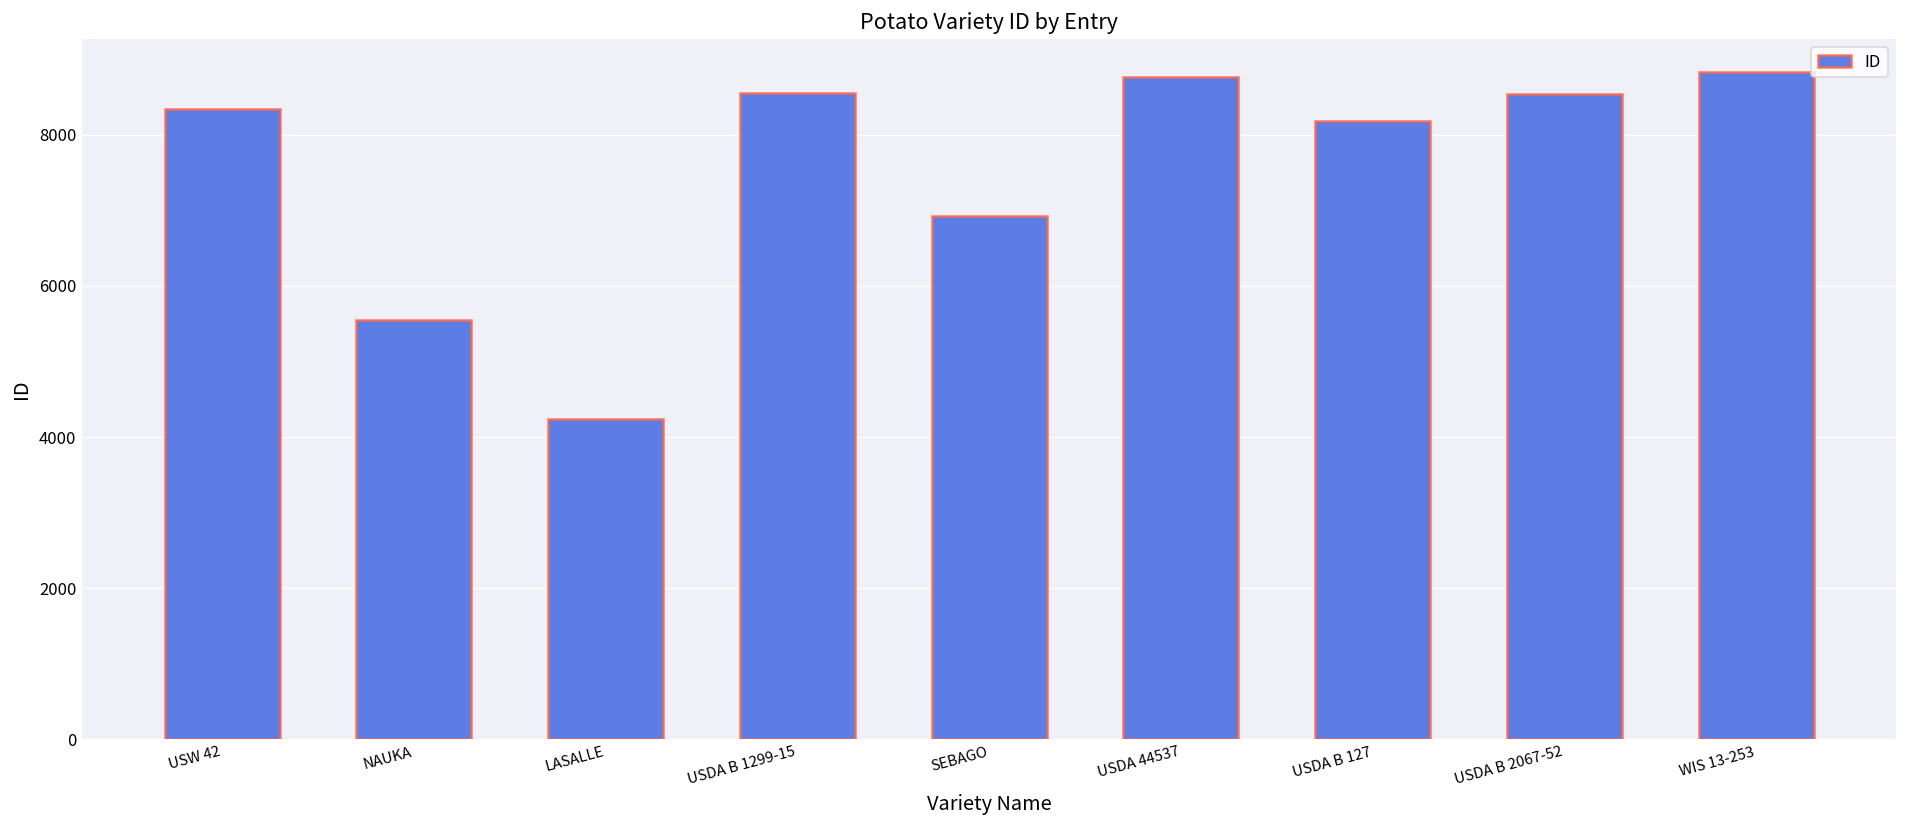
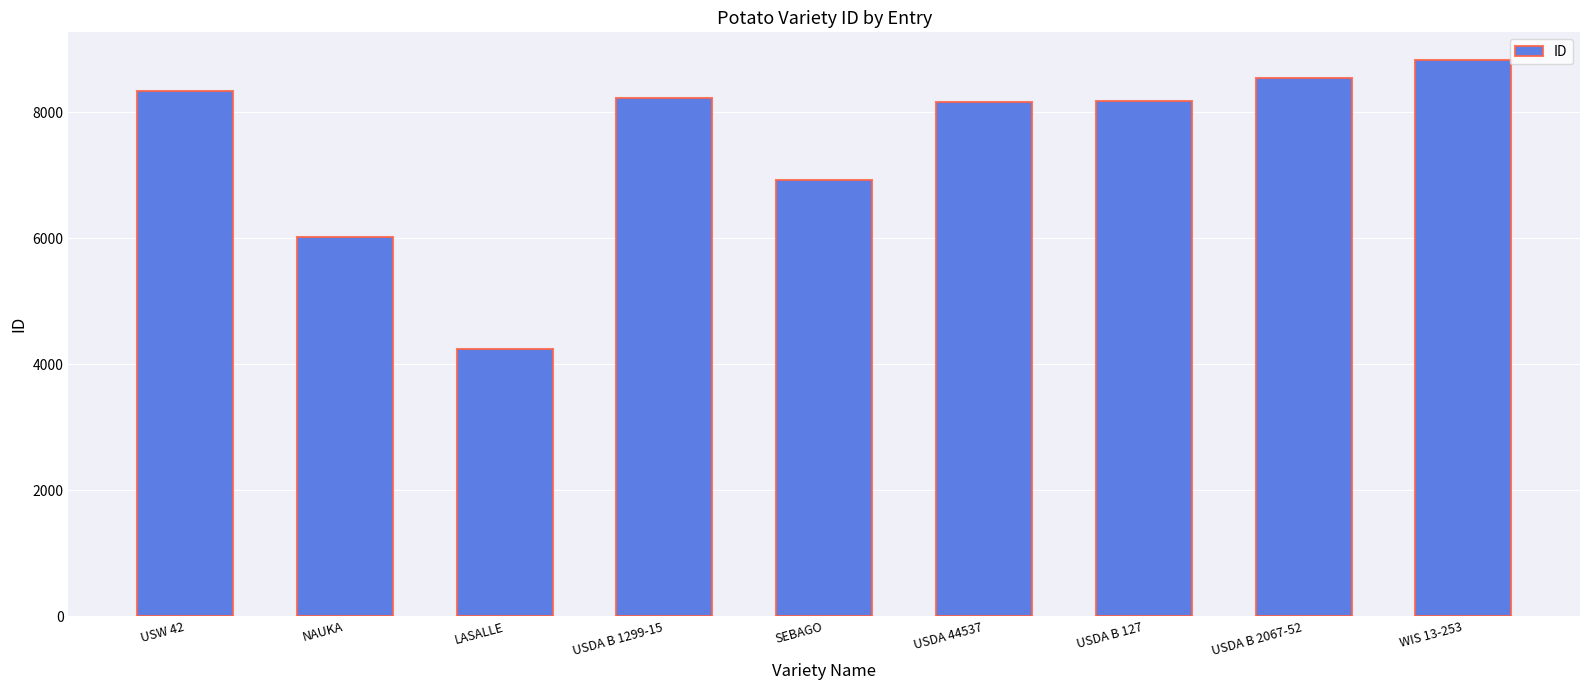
  {
    "USW 42": 8300,
-   "NAUKA": 5600,
+   "NAUKA": 6000,
    "LASALLE": 4200,
-   "USDA B 1299-15": 8500,
+   "USDA B 1299-15": 8200,
    "SEBAGO": 6900,
-   "USDA 44537": 8800,
+   "USDA 44537": 8200,
    "USDA B 127": 8200,
    "USDA B 2067-52": 8500,
    "WIS 13-253": 8800
  }
